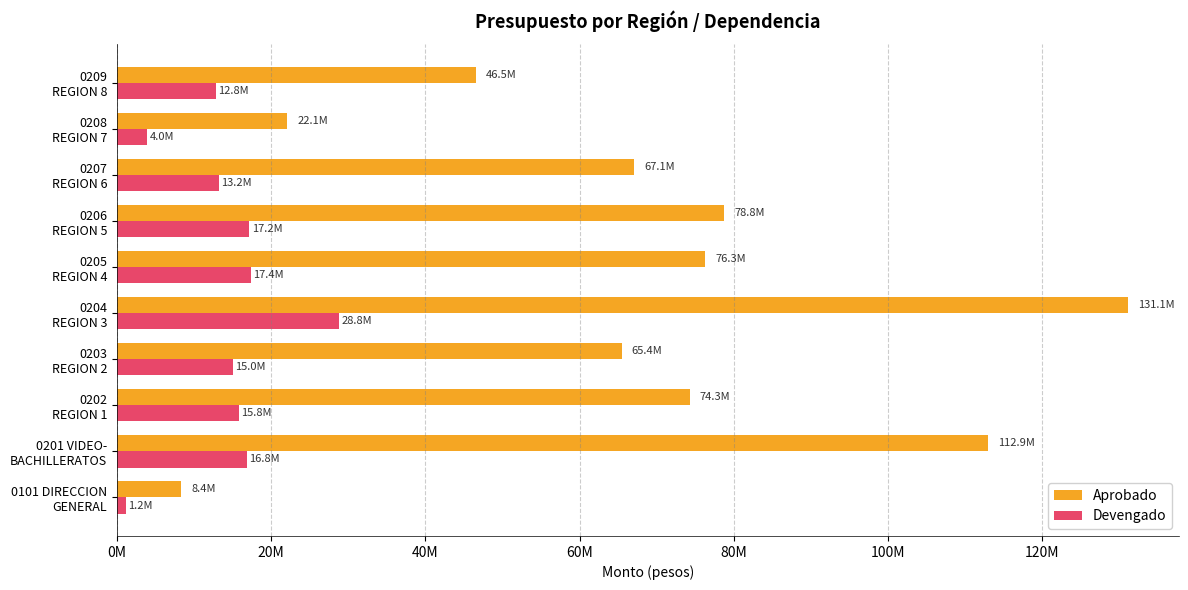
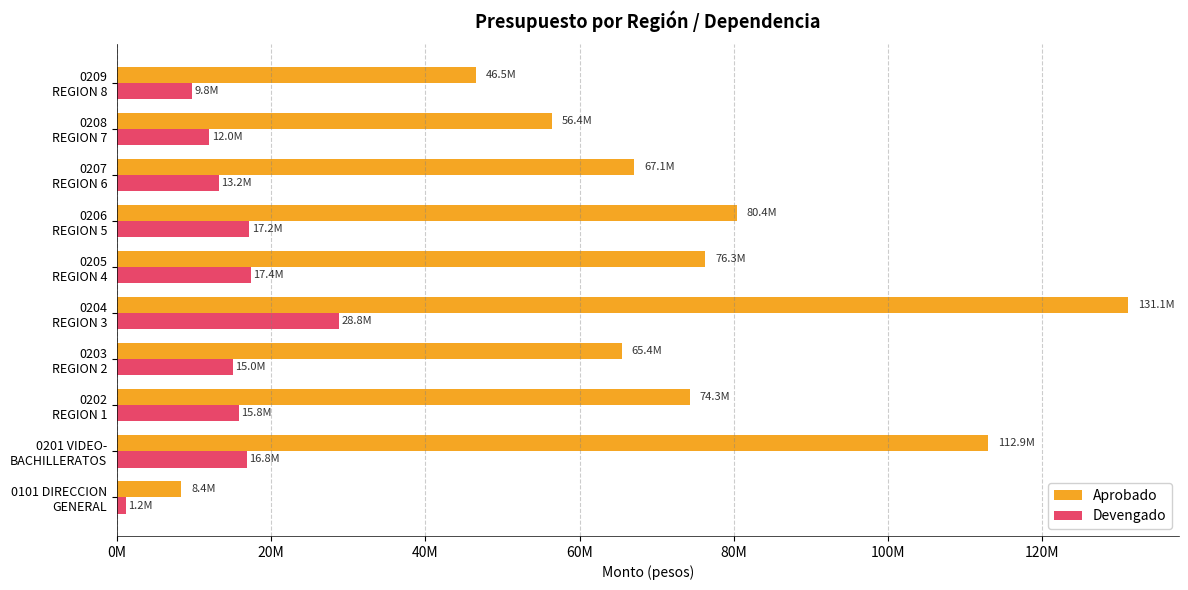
  {
    "Aprobado": {
      "0209 REGION 8": "46.5M",
-     "0208 REGION 7": "22.1M",
+     "0208 REGION 7": "56.4M",
      "0207 REGION 6": "67.1M",
-     "0206 REGION 5": "78.8M",
+     "0206 REGION 5": "80.4M",
      "0205 REGION 4": "76.3M",
      "0204 REGION 3": "131.1M",
      "0203 REGION 2": "65.4M",
      "0202 REGION 1": "74.3M",
      "0201 VIDEO- BACHILLERATOS": "112.9M",
      "0101 DIRECCION GENERAL": "8.4M"
    },
    "Devengado": {
-     "0209 REGION 8": "12.8M",
-     "0208 REGION 7": "4.0M",
+     "0209 REGION 8": "9.8M",
+     "0208 REGION 7": "12.0M",
      "0207 REGION 6": "13.2M",
      "0206 REGION 5": "17.2M",
      "0205 REGION 4": "17.4M",
      "0204 REGION 3": "28.8M",
      "0203 REGION 2": "15.0M",
      "0202 REGION 1": "15.8M",
      "0201 VIDEO- BACHILLERATOS": "16.8M",
      "0101 DIRECCION GENERAL": "1.2M"
    }
  }
